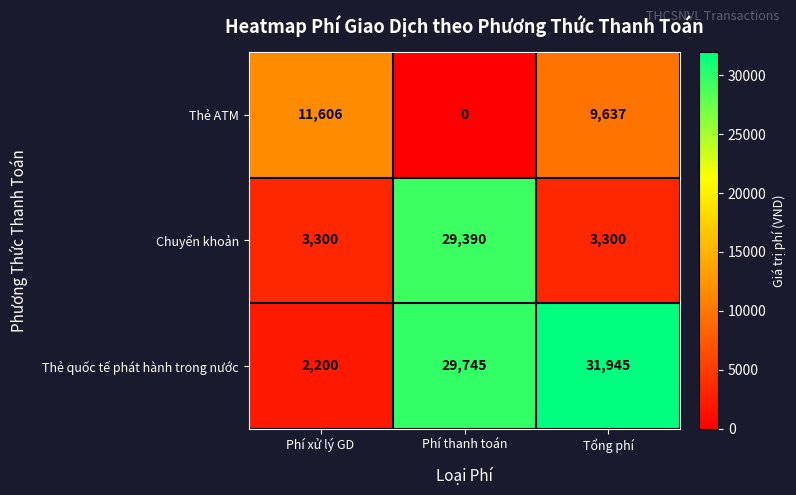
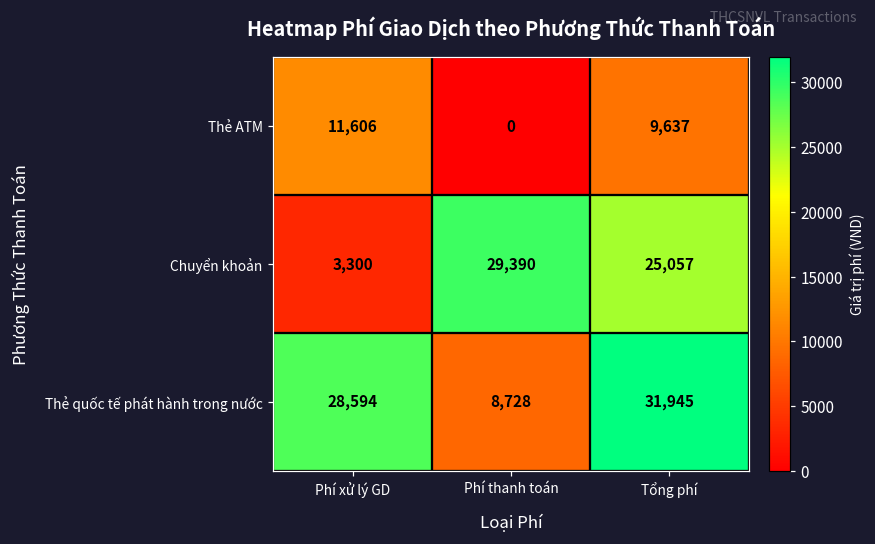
  {
    "Thẻ ATM": {
      "Phí xử lý GD": "11,606",
      "Phí thanh toán": "0",
      "Tổng phí": "9,637"
    },
    "Chuyển khoản": {
      "Phí xử lý GD": "3,300",
      "Phí thanh toán": "29,390",
-     "Tổng phí": "3,300"
+     "Tổng phí": "25,057"
    },
    "Thẻ quốc tế phát hành trong nước": {
-     "Phí xử lý GD": "2,200",
-     "Phí thanh toán": "29,745",
+     "Phí xử lý GD": "28,594",
+     "Phí thanh toán": "8,728",
      "Tổng phí": "31,945"
    }
  }
